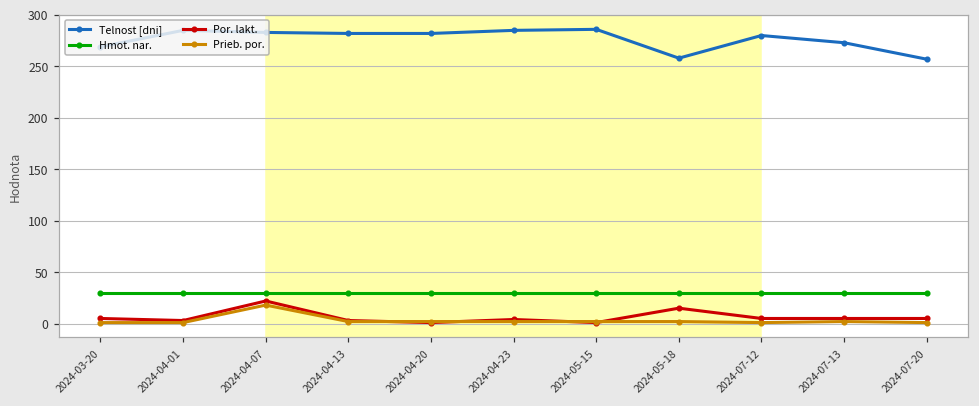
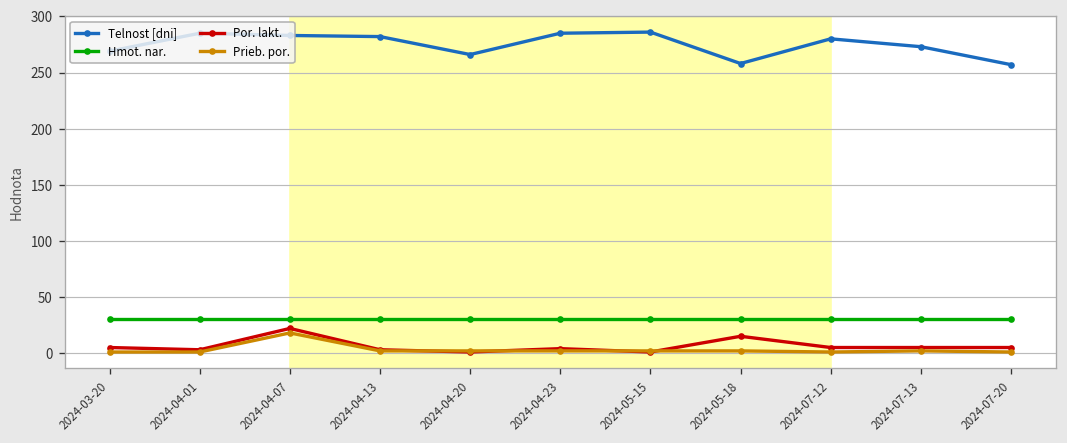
  {
    "Telnost [dni]": {
      "2024-04-13": 280,
-     "2024-04-20": 280,
+     "2024-04-20": 270,
      "2024-04-23": 290,
      "2024-05-15": 290,
      "2024-05-18": 260,
      "2024-07-12": 280,
      "2024-07-13": 270,
      "2024-07-20": 260
    },
    "Hmot. nar.": {
      "2024-03-20": 30,
      "2024-04-01": 30,
      "2024-04-07": 30,
      "2024-04-13": 30,
      "2024-04-20": 30,
      "2024-04-23": 30,
      "2024-05-15": 30,
      "2024-05-18": 30,
      "2024-07-12": 30,
      "2024-07-13": 30,
      "2024-07-20": 30
    },
    "Por. lakt.": {
      "2024-03-20": 10,
      "2024-04-07": 20,
      "2024-05-18": 20,
      "2024-07-12": 10,
      "2024-07-13": 10,
      "2024-07-20": 10
    },
    "Prieb. por.": {
      "2024-03-20": 0,
      "2024-04-07": 20,
      "2024-05-18": 0,
      "2024-07-12": 0,
      "2024-07-13": 0,
      "2024-07-20": 0
    }
  }
